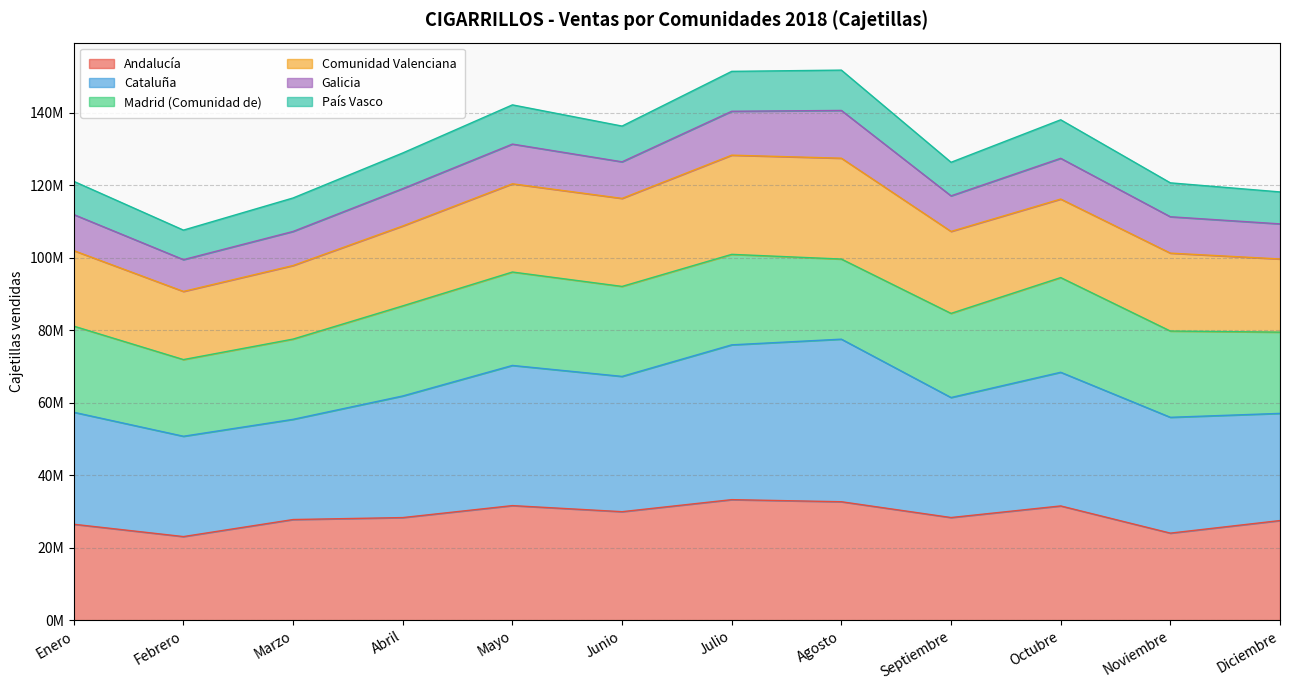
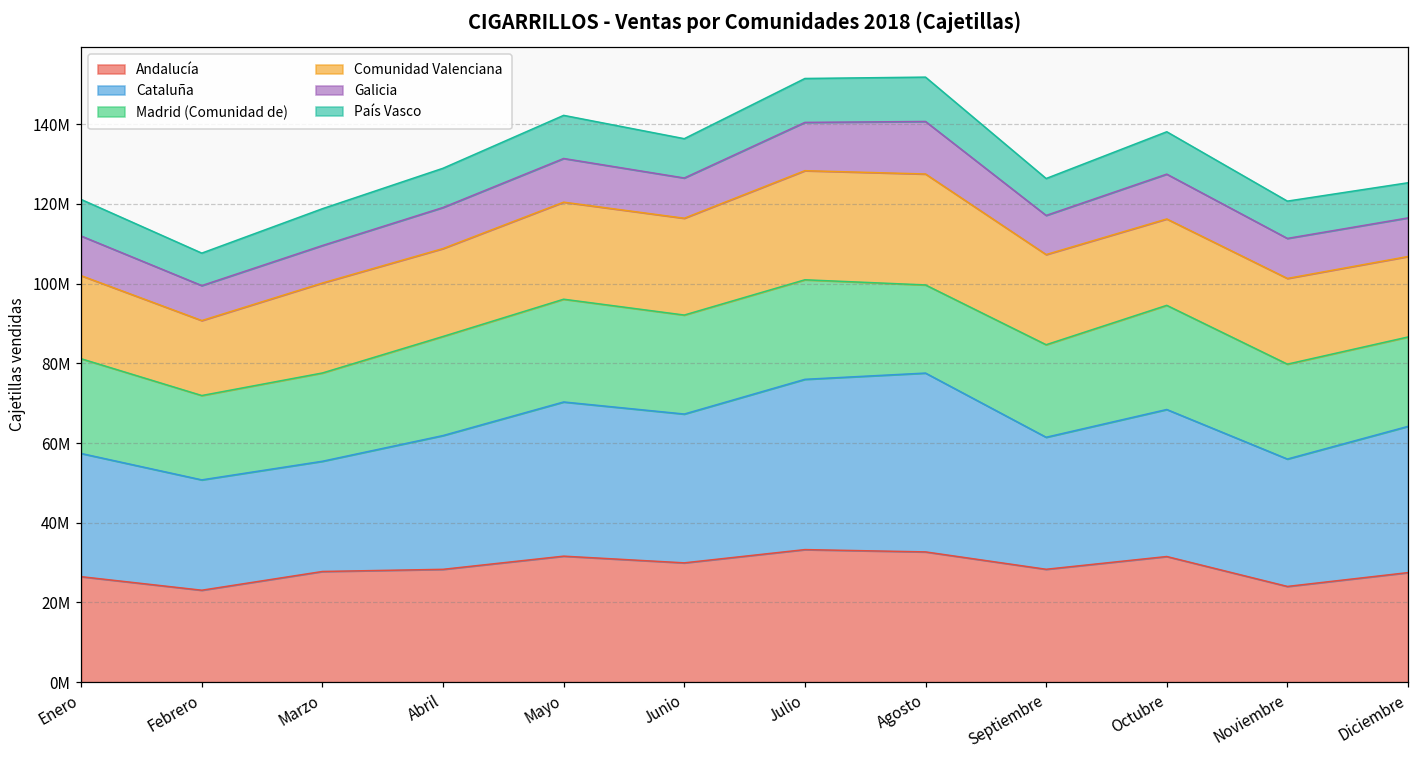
  {
    "Andalucía": {
      "Enero": 26000000,
      "Febrero": 23000000,
      "Marzo": 28000000,
      "Abril": 28000000,
      "Mayo": 32000000,
      "Junio": 30000000,
      "Julio": 33000000,
      "Agosto": 33000000,
      "Septiembre": 28000000,
      "Octubre": 32000000,
      "Noviembre": 24000000,
      "Diciembre": 27000000
    },
    "Cataluña": {
      "Enero": 31000000,
      "Febrero": 28000000,
      "Marzo": 28000000,
      "Abril": 34000000,
      "Mayo": 39000000,
      "Junio": 37000000,
      "Julio": 43000000,
      "Agosto": 45000000,
      "Septiembre": 33000000,
      "Octubre": 37000000,
      "Noviembre": 32000000,
-     "Diciembre": 30000000
+     "Diciembre": 37000000
    },
    "Comunidad Valenciana": {
      "Enero": 21000000,
      "Febrero": 19000000,
-     "Marzo": 20000000,
+     "Marzo": 23000000,
      "Abril": 22000000,
      "Mayo": 24000000,
      "Junio": 24000000,
      "Julio": 27000000,
      "Agosto": 28000000,
      "Septiembre": 23000000,
      "Octubre": 22000000,
      "Noviembre": 22000000,
      "Diciembre": 20000000
    },
    "Galicia": {
      "Enero": 10000000,
      "Febrero": 9000000,
      "Marzo": 9000000,
      "Abril": 10000000,
      "Mayo": 11000000,
      "Junio": 10000000,
      "Julio": 12000000,
      "Agosto": 13000000,
      "Septiembre": 10000000,
      "Octubre": 11000000,
      "Noviembre": 10000000,
      "Diciembre": 10000000
    }
  }
